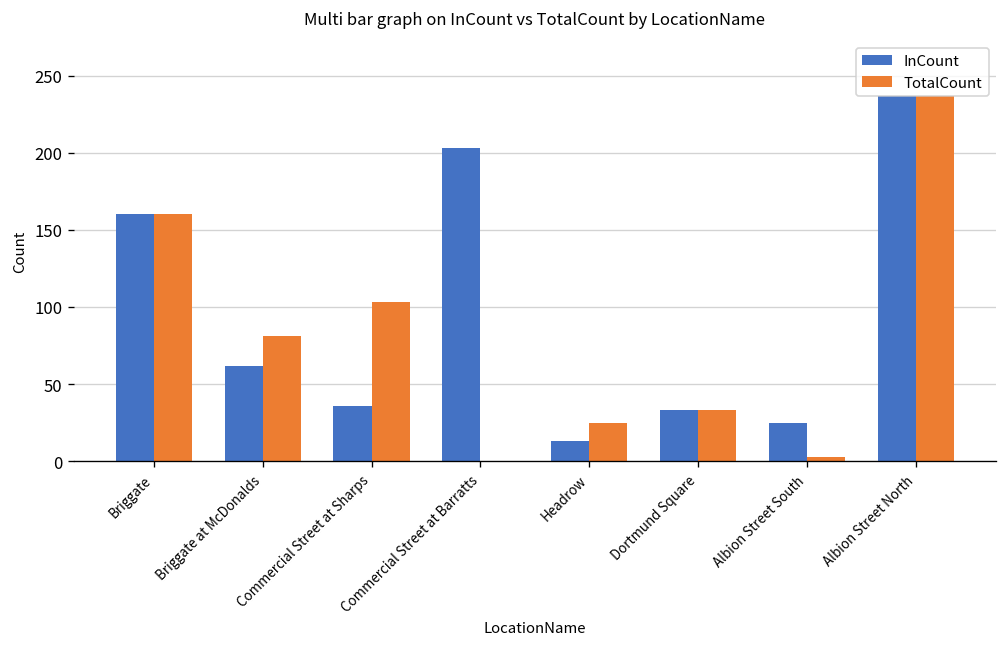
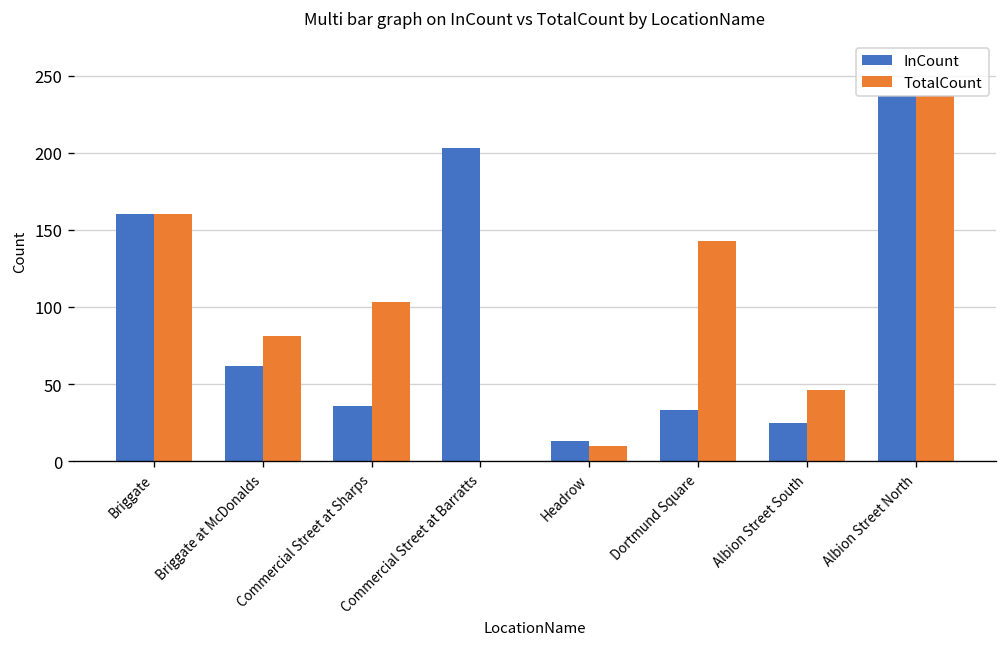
  {
    "InCount": {
      "Briggate": 160,
      "Briggate at McDonalds": 62,
      "Commercial Street at Sharps": 36,
      "Commercial Street at Barratts": 203,
      "Headrow": 13,
      "Dortmund Square": 33,
      "Albion Street South": 25
    },
    "TotalCount": {
      "Briggate": 160,
      "Briggate at McDonalds": 81,
      "Commercial Street at Sharps": 103,
      "Commercial Street at Barratts": 0,
-     "Headrow": 25,
-     "Dortmund Square": 33,
-     "Albion Street South": 3
+     "Headrow": 10,
+     "Dortmund Square": 143,
+     "Albion Street South": 46
    }
  }
